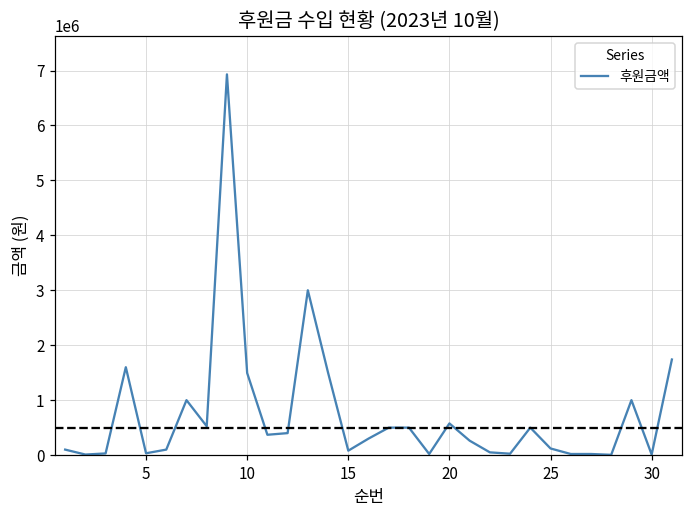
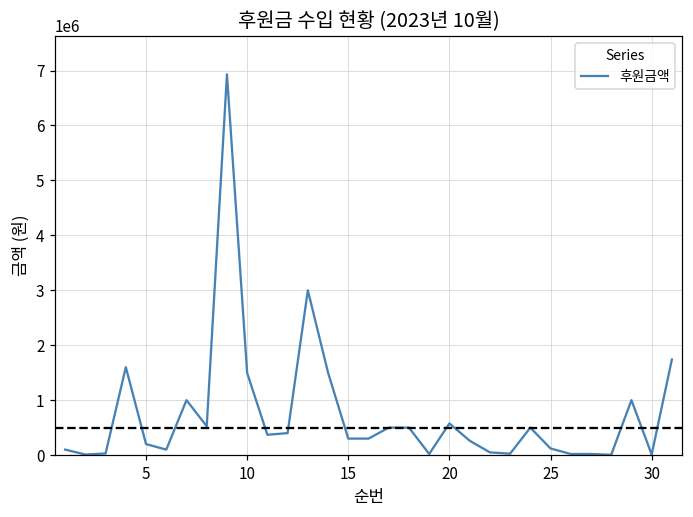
  {
-   "5": 0,
+   "5": 200000,
    "10": 1500000,
-   "15": 100000,
+   "15": 300000,
    "20": 600000,
    "25": 100000,
    "30": 0
  }
